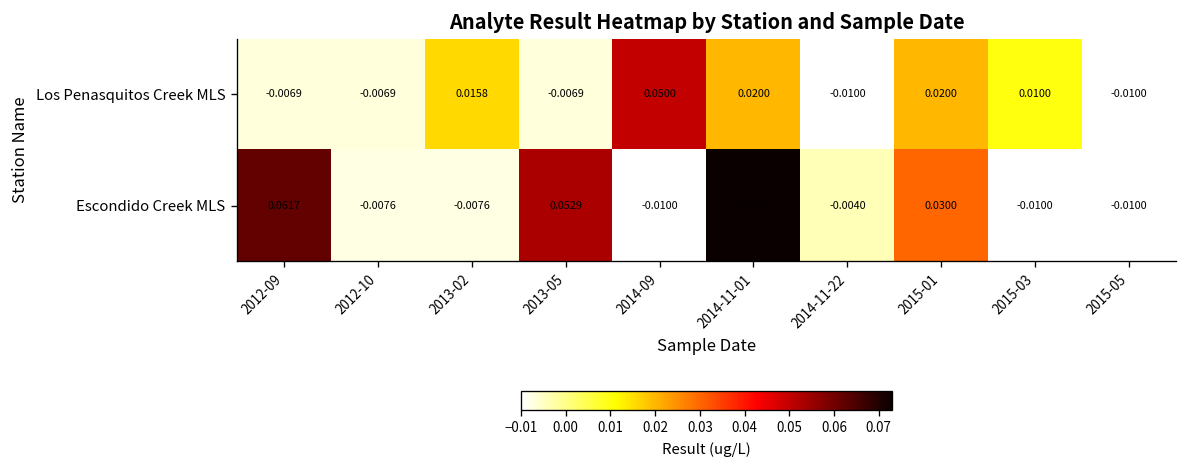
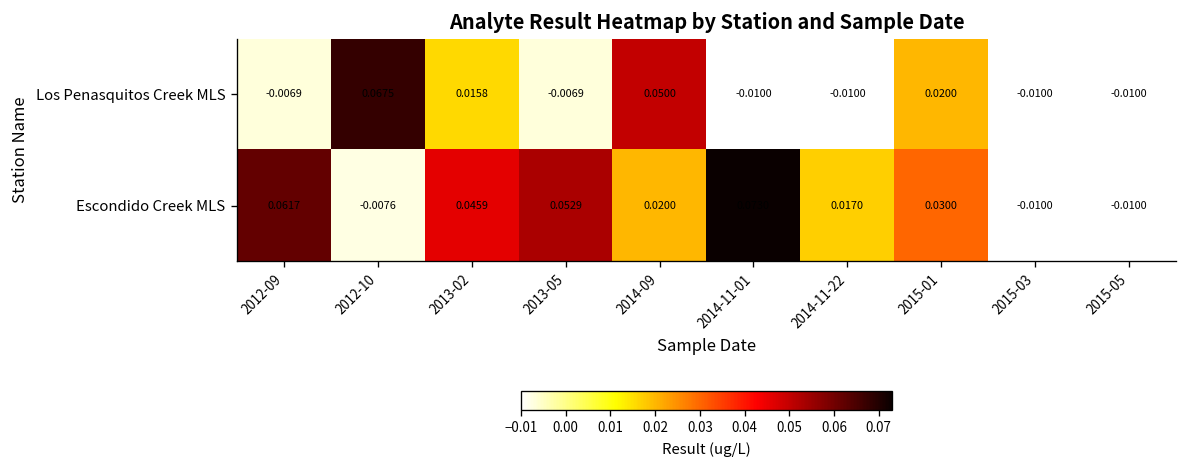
  {
    "Los Penasquitos Creek MLS": {
      "2012-09": -0.0069,
-     "2012-10": -0.0069,
+     "2012-10": 0.0675,
      "2013-02": 0.0158,
      "2013-05": -0.0069,
      "2014-09": 0.0500,
-     "2014-11-01": 0.0200,
+     "2014-11-01": -0.0100,
      "2014-11-22": -0.0100,
      "2015-01": 0.0200,
-     "2015-03": 0.0100,
+     "2015-03": -0.0100,
      "2015-05": -0.0100
    },
    "Escondido Creek MLS": {
      "2012-09": 0.0617,
      "2012-10": -0.0076,
-     "2013-02": -0.0076,
+     "2013-02": 0.0459,
      "2013-05": 0.0529,
-     "2014-09": -0.0100,
-     "2014-11-22": -0.0040,
+     "2014-09": 0.0200,
+     "2014-11-22": 0.0170,
      "2015-01": 0.0300,
      "2015-03": -0.0100,
      "2015-05": -0.0100
    }
  }
